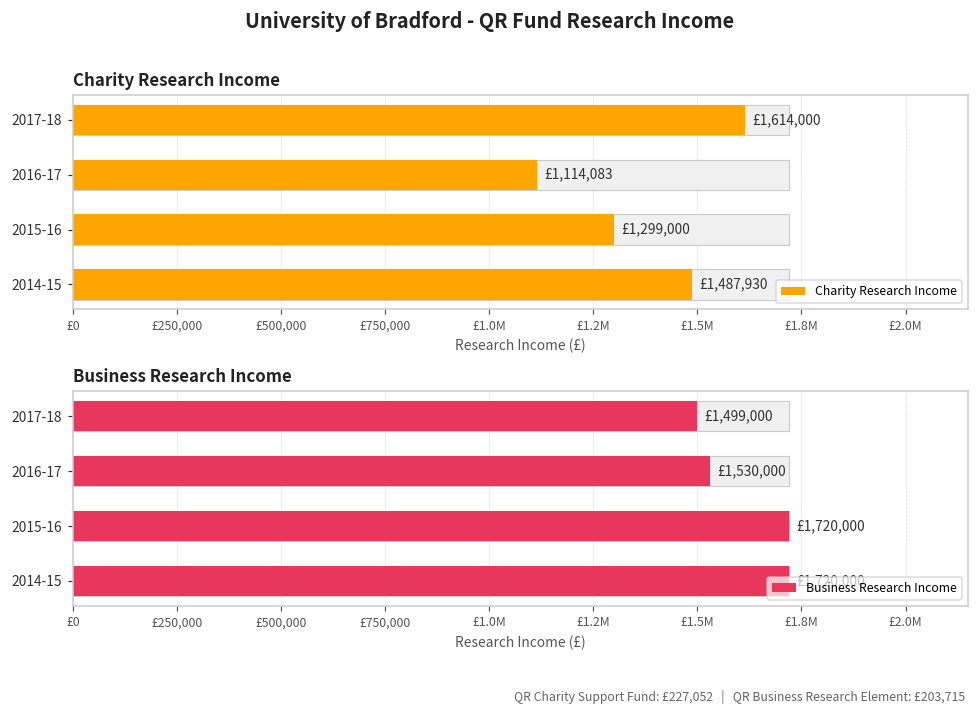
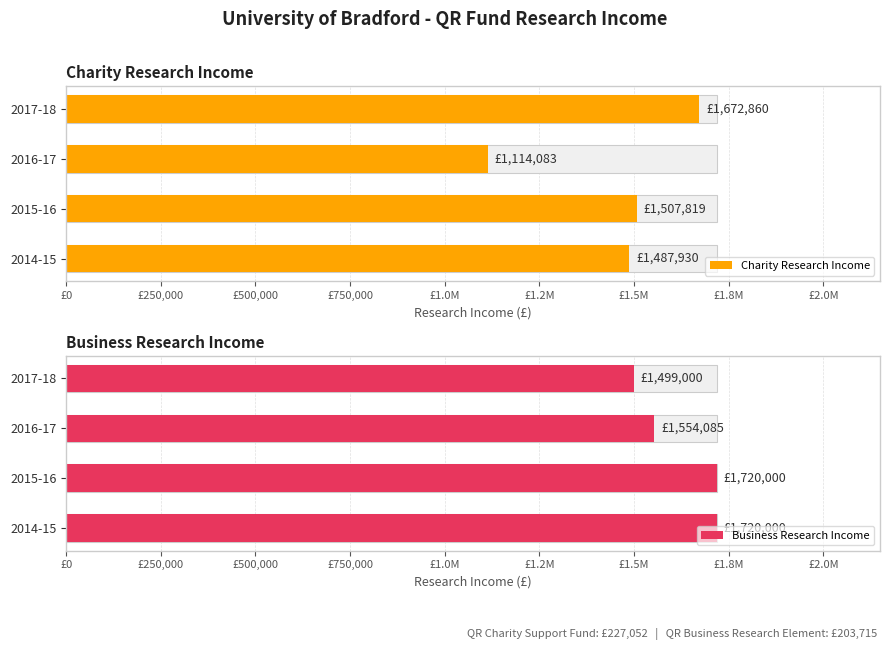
  {
    "Charity Research Income": {
      "Charity Research Income": {
-       "2017-18": "£1,614,000",
-       "2015-16": "£1,299,000"
+       "2017-18": "£1,672,860",
+       "2015-16": "£1,507,819"
      }
    },
    "Business Research Income": {
      "Business Research Income": {
-       "2016-17": "£1,530,000",
+       "2016-17": "£1,554,085",
        "2015-16": "£1,720,000"
      }
    }
  }
